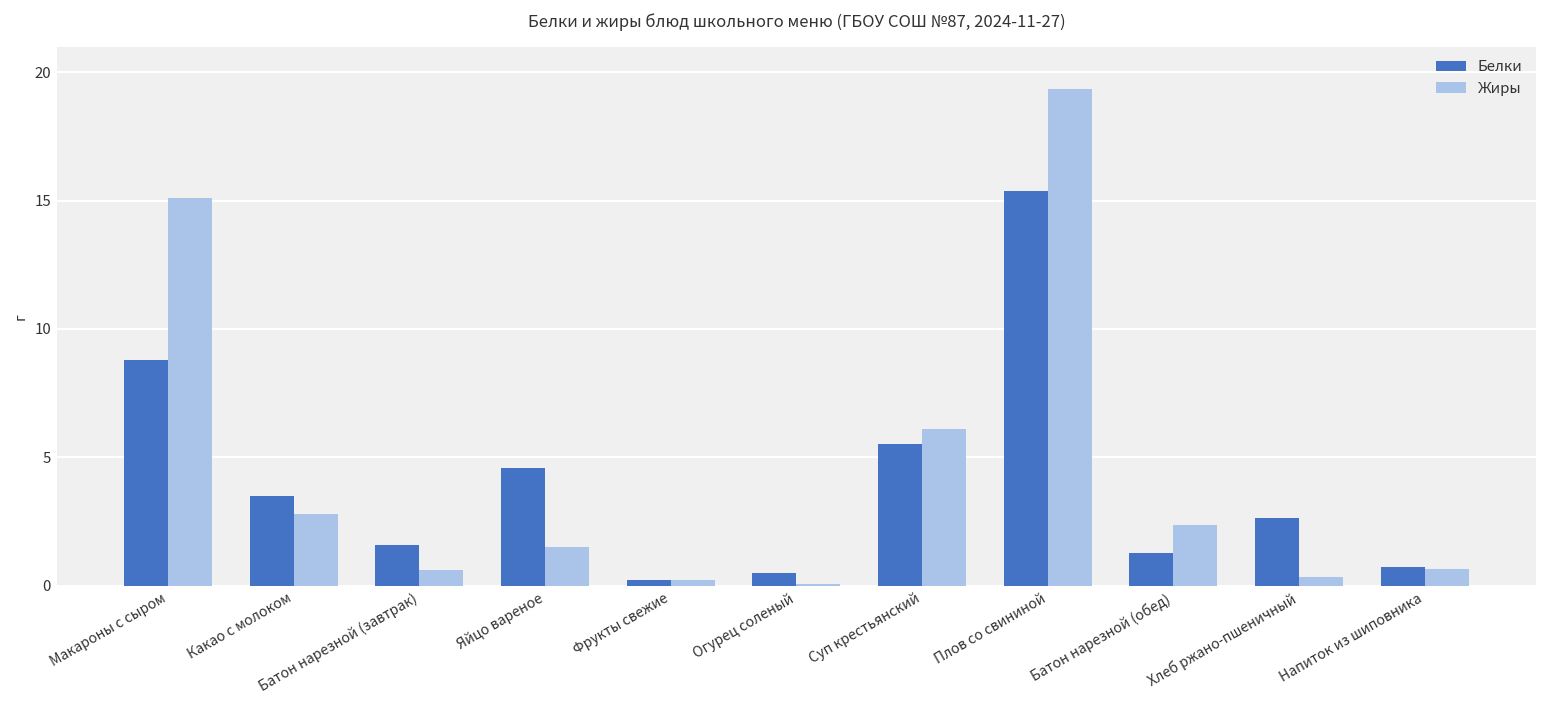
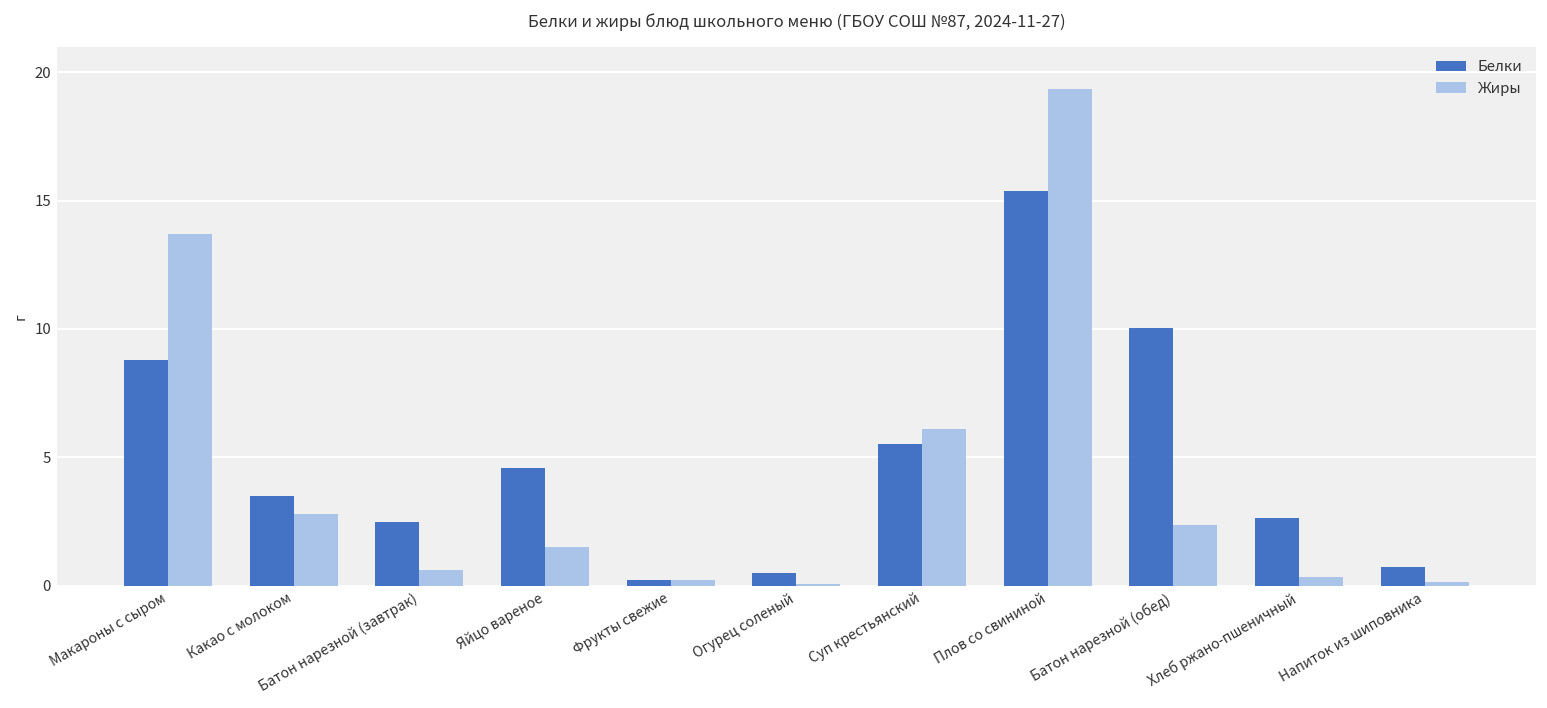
  {
    "Белки": {
      "Макароны с сыром": 8.8,
      "Какао с молоком": 3.5,
-     "Батон нарезной (завтрак)": 1.6,
+     "Батон нарезной (завтрак)": 2.5,
      "Яйцо вареное": 4.6,
      "Фрукты свежие": 0.2,
      "Огурец соленый": 0.5,
      "Суп крестьянский": 5.5,
      "Плов со свининой": 15.4,
-     "Батон нарезной (обед)": 1.3,
+     "Батон нарезной (обед)": 10.0,
      "Хлеб ржано-пшеничный": 2.7,
      "Напиток из шиповника": 0.7
    },
    "Жиры": {
-     "Макароны с сыром": 15.1,
+     "Макароны с сыром": 13.7,
      "Какао с молоком": 2.8,
      "Батон нарезной (завтрак)": 0.6,
      "Яйцо вареное": 1.5,
      "Фрукты свежие": 0.2,
      "Суп крестьянский": 6.1,
      "Плов со свининой": 19.3,
      "Батон нарезной (обед)": 2.4,
      "Хлеб ржано-пшеничный": 0.4,
-     "Напиток из шиповника": 0.6
+     "Напиток из шиповника": 0.1
    }
  }
